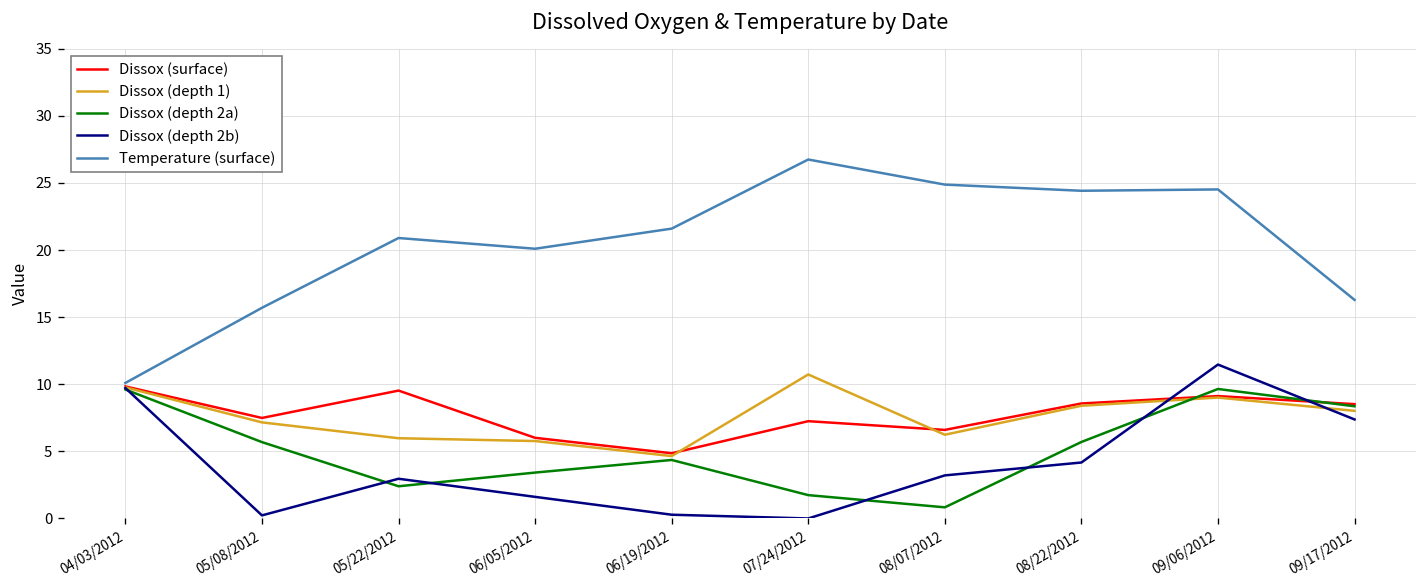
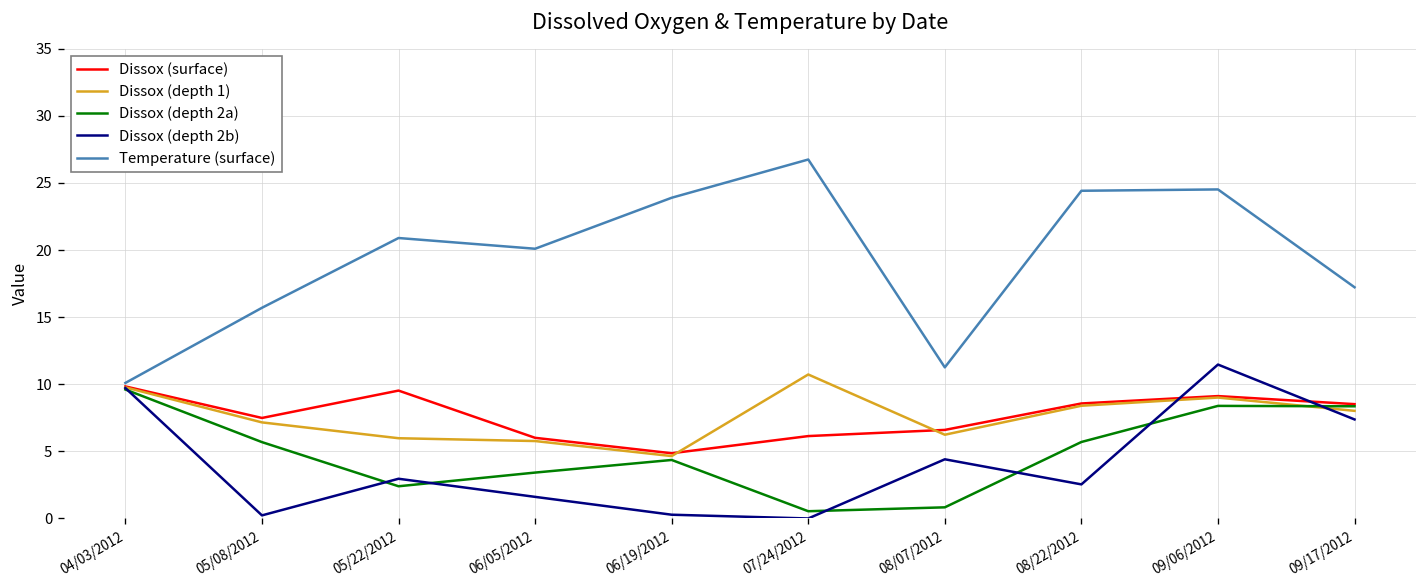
  {
    "Dissox (surface)": {
      "05/08/2012": 7.5,
      "05/22/2012": 9.5,
      "06/05/2012": 6.0,
-     "07/24/2012": 7.3,
+     "07/24/2012": 6.1,
      "08/07/2012": 6.6
    },
    "Dissox (depth 1)": {
      "05/08/2012": 7.2,
      "05/22/2012": 6.0,
      "06/05/2012": 5.8,
      "07/24/2012": 10.7,
      "08/07/2012": 6.2,
      "09/17/2012": 8.0
    },
    "Dissox (depth 2a)": {
      "05/08/2012": 5.7,
      "05/22/2012": 2.4,
      "06/05/2012": 3.4,
      "06/19/2012": 4.4,
-     "07/24/2012": 1.7,
+     "07/24/2012": 0.5,
      "08/07/2012": 0.8,
      "08/22/2012": 5.7,
-     "09/06/2012": 9.7
+     "09/06/2012": 8.4
    },
    "Dissox (depth 2b)": {
      "05/08/2012": 0.2,
      "05/22/2012": 3.0,
      "06/05/2012": 1.6,
      "06/19/2012": 0.3,
      "07/24/2012": 0.0,
-     "08/07/2012": 3.2,
-     "08/22/2012": 4.2,
+     "08/07/2012": 4.4,
+     "08/22/2012": 2.5,
      "09/06/2012": 11.5,
      "09/17/2012": 7.4
    },
    "Temperature (surface)": {
      "04/03/2012": 10.1,
      "05/08/2012": 15.7,
      "05/22/2012": 20.9,
      "06/05/2012": 20.1,
-     "06/19/2012": 21.6,
+     "06/19/2012": 23.9,
      "07/24/2012": 26.8,
-     "08/07/2012": 24.9,
+     "08/07/2012": 11.3,
      "08/22/2012": 24.4,
      "09/06/2012": 24.5,
-     "09/17/2012": 16.3
+     "09/17/2012": 17.2
    }
  }
